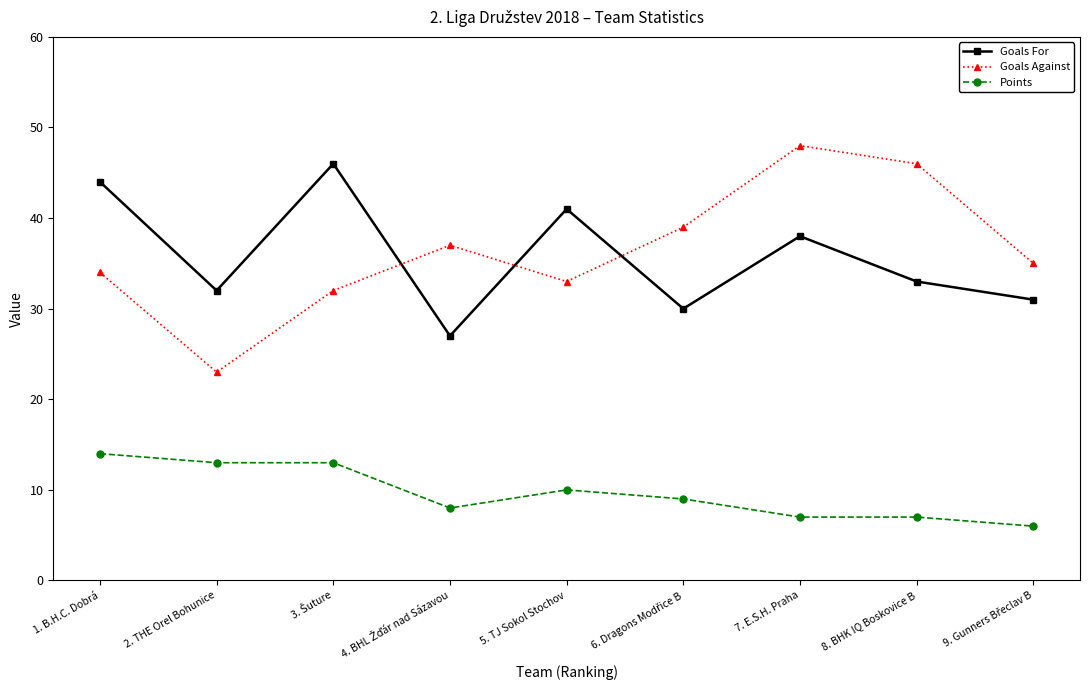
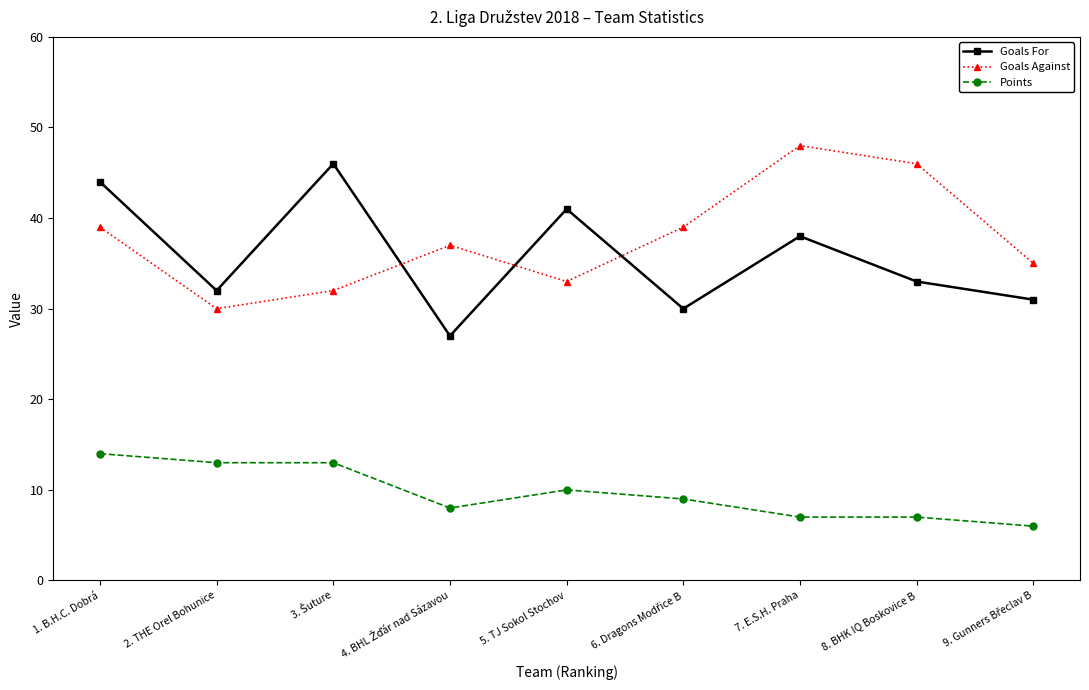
  {
    "Goals For": {
      "1. B.H.C. Dobrá": 44,
      "2. THE Orel Bohunice": 32,
      "3. Šuture": 46,
      "4. BHL Žďár nad Sázavou": 27,
      "5. TJ Sokol Stochov": 41,
      "6. Dragons Modřice B": 30,
      "7. E.S.H. Praha": 38,
      "8. BHK IQ Boskovice B": 33,
      "9. Gunners Břeclav B": 31
    },
    "Goals Against": {
-     "1. B.H.C. Dobrá": 34,
-     "2. THE Orel Bohunice": 23,
+     "1. B.H.C. Dobrá": 39,
+     "2. THE Orel Bohunice": 30,
      "3. Šuture": 32,
      "4. BHL Žďár nad Sázavou": 37,
      "5. TJ Sokol Stochov": 33,
      "6. Dragons Modřice B": 39,
      "7. E.S.H. Praha": 48,
      "8. BHK IQ Boskovice B": 46,
      "9. Gunners Břeclav B": 35
    },
    "Points": {
      "1. B.H.C. Dobrá": 14,
      "2. THE Orel Bohunice": 13,
      "3. Šuture": 13,
      "4. BHL Žďár nad Sázavou": 8,
      "5. TJ Sokol Stochov": 10,
      "6. Dragons Modřice B": 9,
      "7. E.S.H. Praha": 7,
      "8. BHK IQ Boskovice B": 7,
      "9. Gunners Břeclav B": 6
    }
  }
